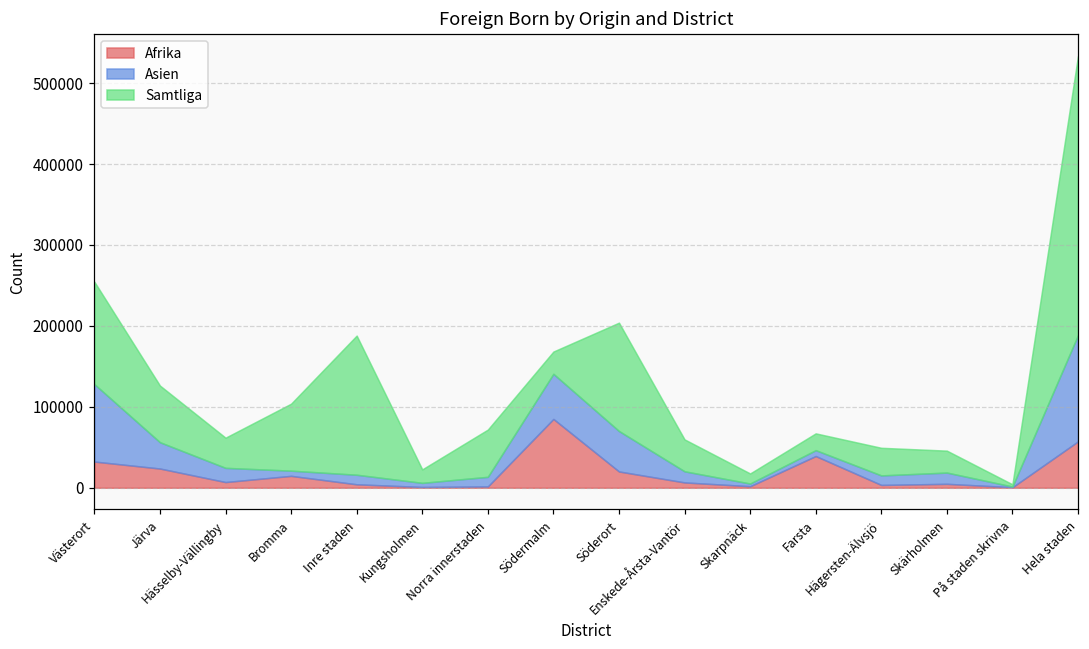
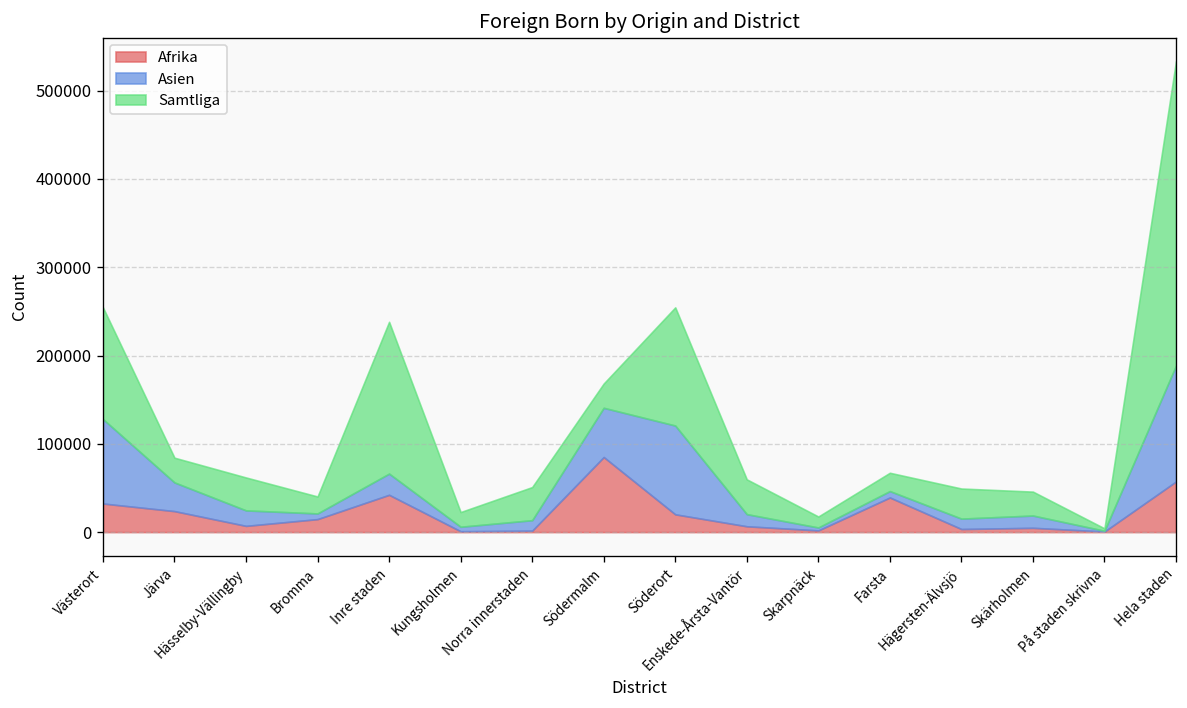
  {
    "Afrika": {
      "Västerort": 30000,
      "Järva": 20000,
      "Hässelby-Vällingby": 10000,
      "Bromma": 10000,
-     "Inre staden": 0,
+     "Inre staden": 40000,
      "Södermalm": 80000,
      "Söderort": 20000,
      "Enskede-Årsta-Vantör": 10000,
      "Farsta": 40000,
      "Hägersten-Älvsjö": 0,
      "Skärholmen": 0,
      "Hela staden": 60000
    },
    "Asien": {
      "Västerort": 100000,
      "Järva": 30000,
      "Hässelby-Vällingby": 20000,
      "Bromma": 10000,
-     "Inre staden": 10000,
+     "Inre staden": 20000,
      "Kungsholmen": 10000,
      "Norra innerstaden": 10000,
      "Södermalm": 60000,
-     "Söderort": 50000,
+     "Söderort": 100000,
      "Enskede-Årsta-Vantör": 10000,
      "Farsta": 10000,
      "Hägersten-Älvsjö": 10000,
      "Skärholmen": 10000,
      "Hela staden": 130000
    },
    "Samtliga": {
      "Västerort": 130000,
-     "Järva": 70000,
+     "Järva": 30000,
      "Hässelby-Vällingby": 40000,
-     "Bromma": 80000,
+     "Bromma": 20000,
      "Inre staden": 170000,
      "Kungsholmen": 20000,
-     "Norra innerstaden": 60000,
+     "Norra innerstaden": 40000,
      "Södermalm": 30000,
      "Söderort": 130000,
      "Enskede-Årsta-Vantör": 40000,
      "Skarpnäck": 10000,
      "Farsta": 20000,
      "Hägersten-Älvsjö": 30000,
      "Skärholmen": 30000,
      "Hela staden": 340000
    }
  }
